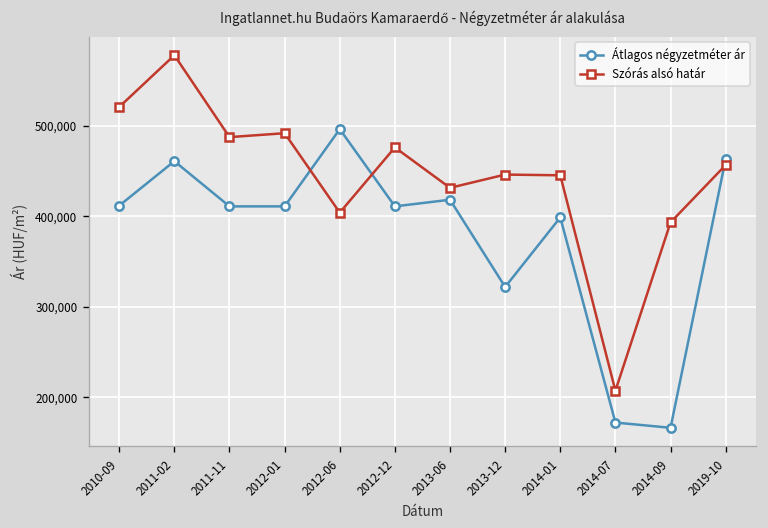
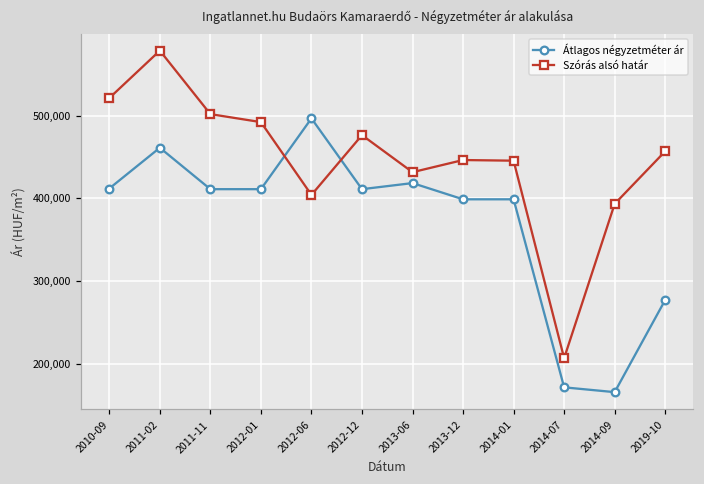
  {
    "Átlagos négyzetméter ár": {
      "2010-09": "410,000",
      "2011-02": "460,000",
      "2011-11": "410,000",
      "2012-01": "410,000",
      "2012-06": "500,000",
      "2012-12": "410,000",
      "2013-06": "420,000",
-     "2013-12": "320,000",
+     "2013-12": "400,000",
      "2014-01": "400,000",
      "2014-07": "170,000",
      "2014-09": "170,000",
-     "2019-10": "460,000"
+     "2019-10": "280,000"
    },
    "Szórás alsó határ": {
      "2010-09": "520,000",
      "2011-02": "580,000",
-     "2011-11": "490,000",
+     "2011-11": "500,000",
      "2012-01": "490,000",
      "2012-06": "400,000",
      "2012-12": "480,000",
      "2013-06": "430,000",
      "2013-12": "450,000",
      "2014-01": "450,000",
      "2014-07": "210,000",
      "2014-09": "390,000",
      "2019-10": "460,000"
    }
  }
